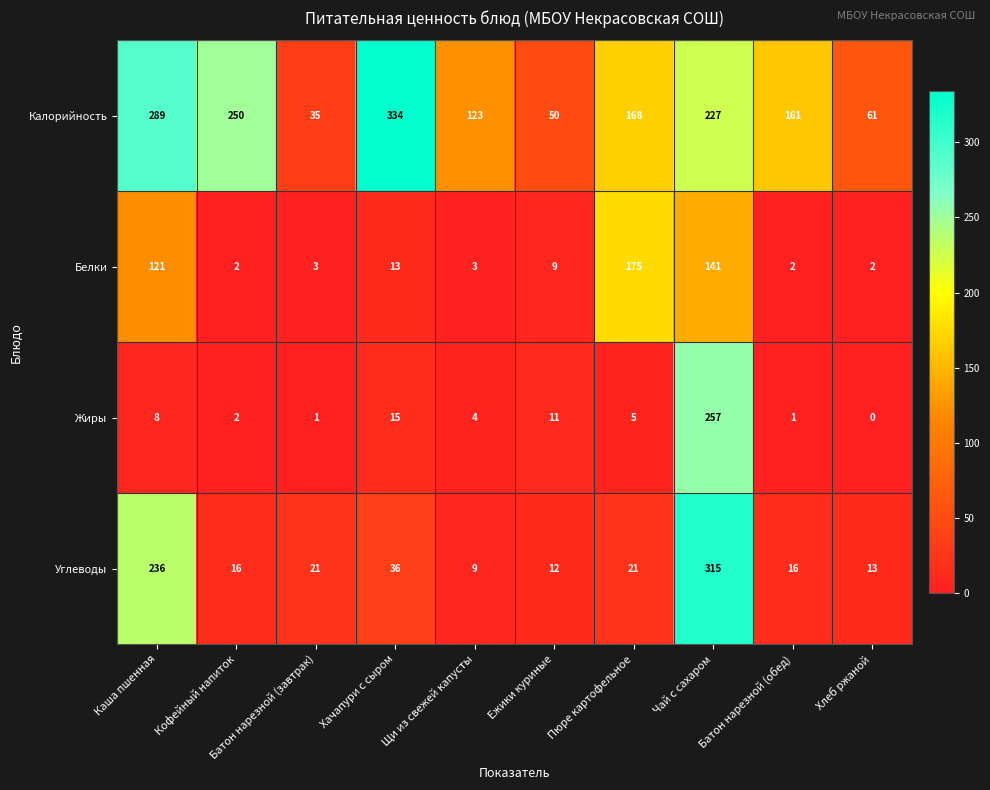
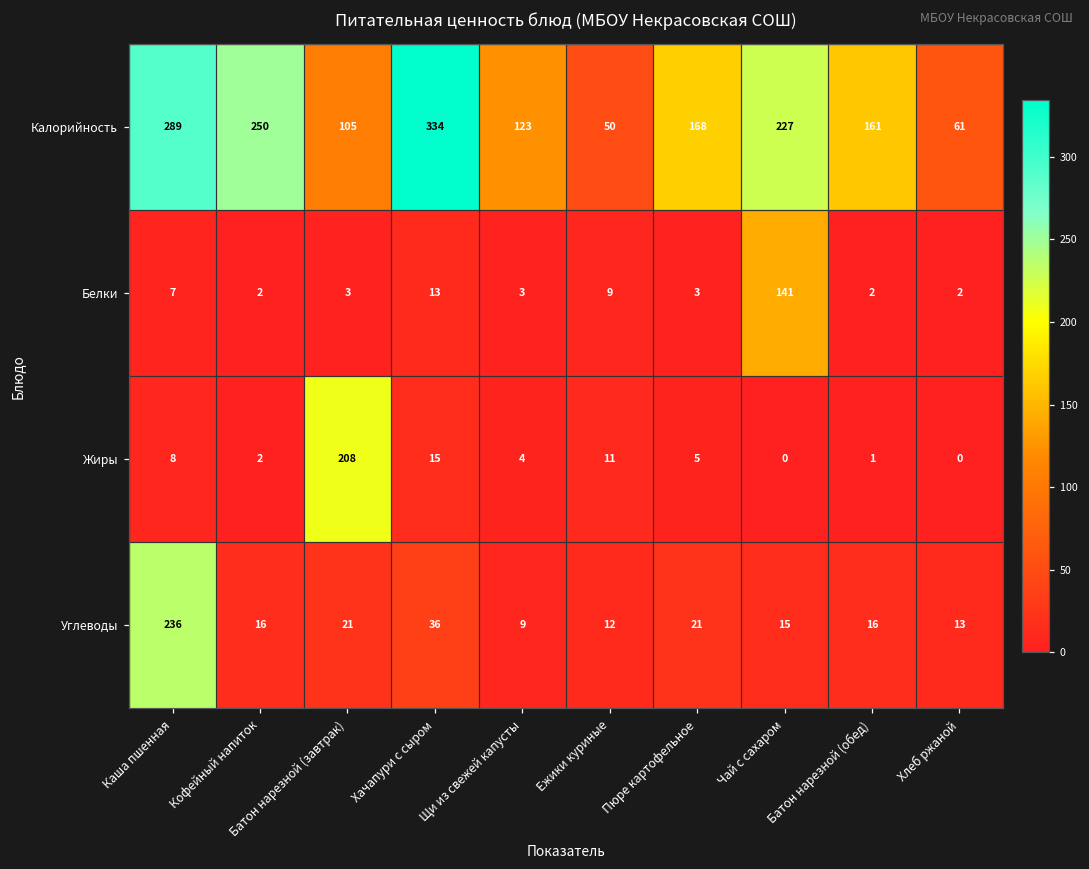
  {
    "Калорийность": {
      "Каша пшенная": 289,
      "Кофейный напиток": 250,
-     "Батон нарезной (завтрак)": 35,
+     "Батон нарезной (завтрак)": 105,
      "Хачапури с сыром": 334,
      "Щи из свежей капусты": 123,
      "Ежики куриные": 50,
      "Пюре картофельное": 168,
      "Чай с сахаром": 227,
      "Батон нарезной (обед)": 161,
      "Хлеб ржаной": 61
    },
    "Белки": {
-     "Каша пшенная": 121,
+     "Каша пшенная": 7,
      "Кофейный напиток": 2,
      "Батон нарезной (завтрак)": 3,
      "Хачапури с сыром": 13,
      "Щи из свежей капусты": 3,
      "Ежики куриные": 9,
-     "Пюре картофельное": 175,
+     "Пюре картофельное": 3,
      "Чай с сахаром": 141,
      "Батон нарезной (обед)": 2,
      "Хлеб ржаной": 2
    },
    "Жиры": {
      "Каша пшенная": 8,
      "Кофейный напиток": 2,
-     "Батон нарезной (завтрак)": 1,
+     "Батон нарезной (завтрак)": 208,
      "Хачапури с сыром": 15,
      "Щи из свежей капусты": 4,
      "Ежики куриные": 11,
      "Пюре картофельное": 5,
-     "Чай с сахаром": 257,
+     "Чай с сахаром": 0,
      "Батон нарезной (обед)": 1,
      "Хлеб ржаной": 0
    },
    "Углеводы": {
      "Каша пшенная": 236,
      "Кофейный напиток": 16,
      "Батон нарезной (завтрак)": 21,
      "Хачапури с сыром": 36,
      "Щи из свежей капусты": 9,
      "Ежики куриные": 12,
      "Пюре картофельное": 21,
-     "Чай с сахаром": 315,
+     "Чай с сахаром": 15,
      "Батон нарезной (обед)": 16,
      "Хлеб ржаной": 13
    }
  }
